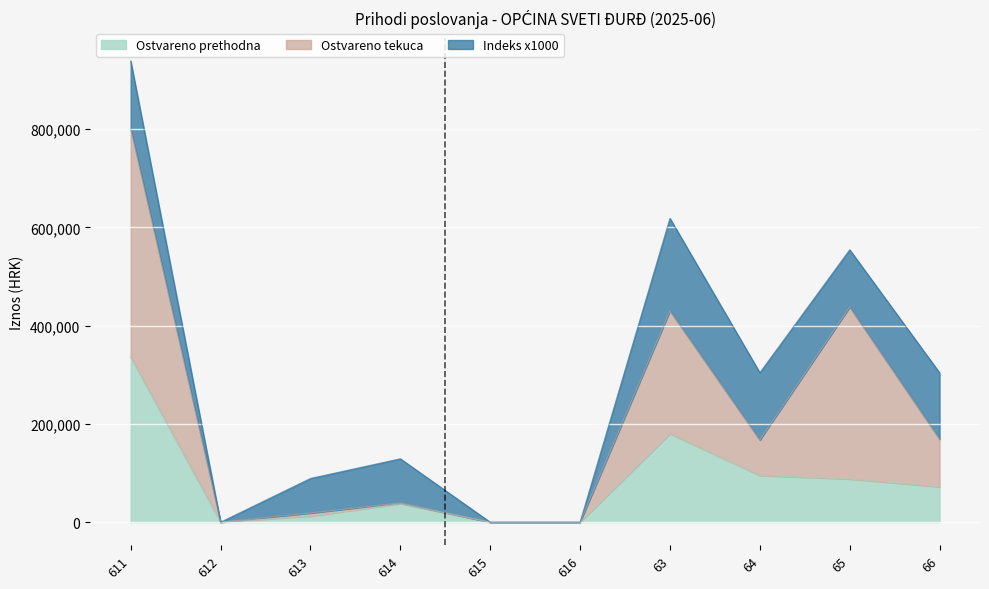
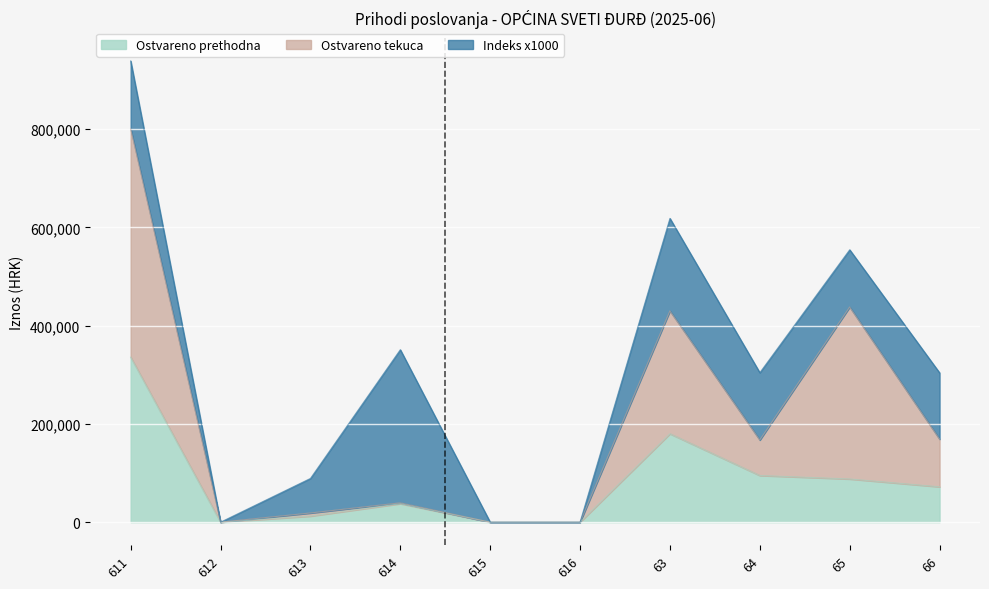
  {
    "Ostvareno prethodna": {
      "611": "340,000",
      "613": "10,000",
      "63": "180,000",
      "64": "100,000",
      "65": "90,000",
      "66": "70,000"
    },
    "Ostvareno tekuca": {
      "611": "460,000",
      "613": "10,000",
      "63": "250,000",
      "64": "70,000",
      "65": "350,000",
      "66": "100,000"
    },
    "Indeks x1000": {
      "611": "140,000",
      "613": "70,000",
-     "614": "90,000",
+     "614": "310,000",
      "63": "190,000",
      "64": "140,000",
      "65": "120,000",
      "66": "140,000"
    }
  }
